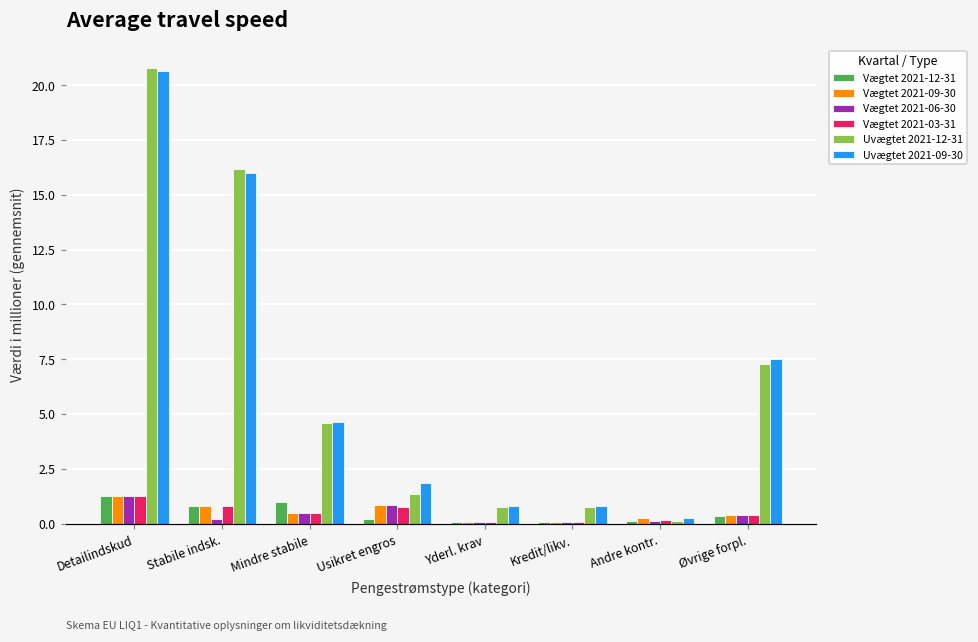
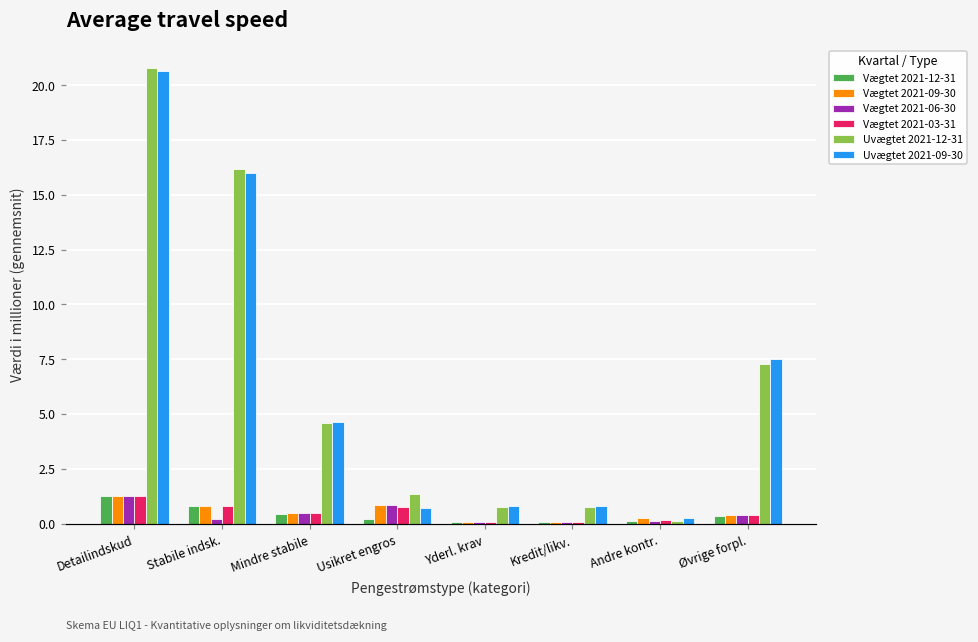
  {
    "Vægtet 2021-12-31": {
      "Detailindskud": 1.3,
      "Stabile indsk.": 0.8,
-     "Mindre stabile": 1.0,
+     "Mindre stabile": 0.5,
      "Usikret engros": 0.2,
      "Øvrige forpl.": 0.4
    },
    "Vægtet 2021-09-30": {
      "Detailindskud": 1.3,
      "Stabile indsk.": 0.8,
      "Mindre stabile": 0.5,
      "Usikret engros": 0.9,
      "Andre kontr.": 0.2,
      "Øvrige forpl.": 0.4
    },
    "Vægtet 2021-06-30": {
      "Detailindskud": 1.3,
      "Stabile indsk.": 0.2,
      "Mindre stabile": 0.5,
      "Usikret engros": 0.8,
      "Øvrige forpl.": 0.4
    },
    "Vægtet 2021-03-31": {
      "Detailindskud": 1.3,
      "Stabile indsk.": 0.8,
      "Mindre stabile": 0.5,
      "Usikret engros": 0.8,
      "Andre kontr.": 0.1,
      "Øvrige forpl.": 0.4
    },
    "Uvægtet 2021-12-31": {
      "Detailindskud": 20.8,
      "Stabile indsk.": 16.2,
      "Mindre stabile": 4.6,
      "Usikret engros": 1.4,
      "Yderl. krav": 0.8,
      "Kredit/likv.": 0.8,
      "Øvrige forpl.": 7.3
    },
    "Uvægtet 2021-09-30": {
      "Detailindskud": 20.6,
      "Stabile indsk.": 16.0,
      "Mindre stabile": 4.6,
-     "Usikret engros": 1.8,
+     "Usikret engros": 0.7,
      "Yderl. krav": 0.8,
      "Kredit/likv.": 0.8,
      "Andre kontr.": 0.2,
      "Øvrige forpl.": 7.5
    }
  }
